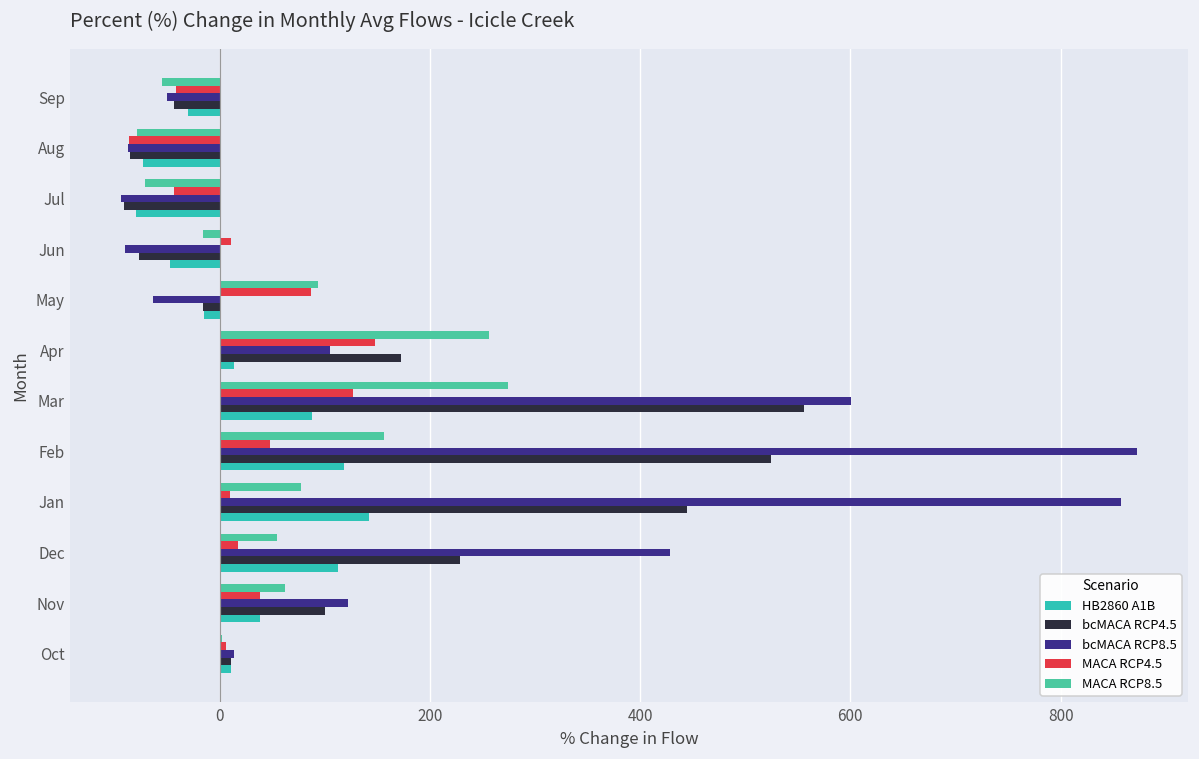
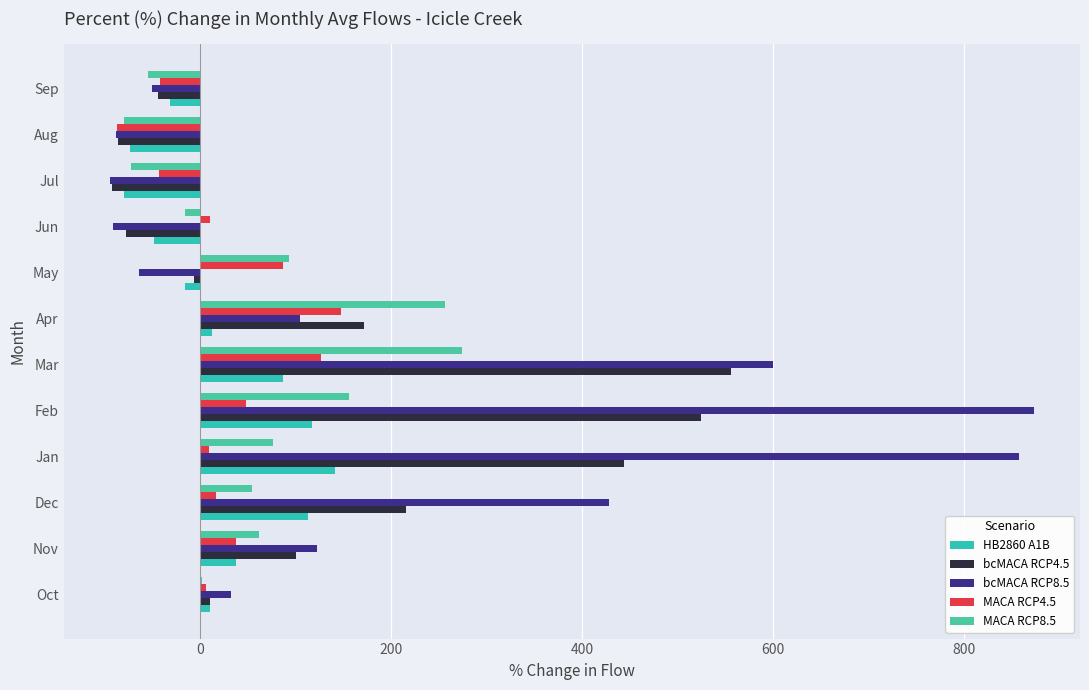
  {
    "bcMACA RCP4.5": {
      "Sep": -40,
      "Aug": -90,
      "Jul": -90,
      "Jun": -80,
-     "May": -20,
+     "May": -10,
      "Apr": 170,
      "Mar": 560,
      "Feb": 520,
      "Jan": 440,
-     "Dec": 230,
+     "Dec": 220,
      "Nov": 100,
      "Oct": 10
    },
    "bcMACA RCP8.5": {
      "Sep": -50,
      "Aug": -90,
      "Jul": -90,
      "Jun": -90,
      "May": -60,
      "Apr": 100,
      "Mar": 600,
      "Feb": 870,
      "Jan": 860,
      "Dec": 430,
      "Nov": 120,
-     "Oct": 10
+     "Oct": 30
    },
    "MACA RCP4.5": {
      "Sep": -40,
      "Aug": -90,
      "Jul": -40,
      "Jun": 10,
      "May": 90,
      "Apr": 150,
      "Mar": 130,
      "Feb": 50,
      "Jan": 10,
      "Dec": 20,
      "Nov": 40,
      "Oct": 10
    }
  }
